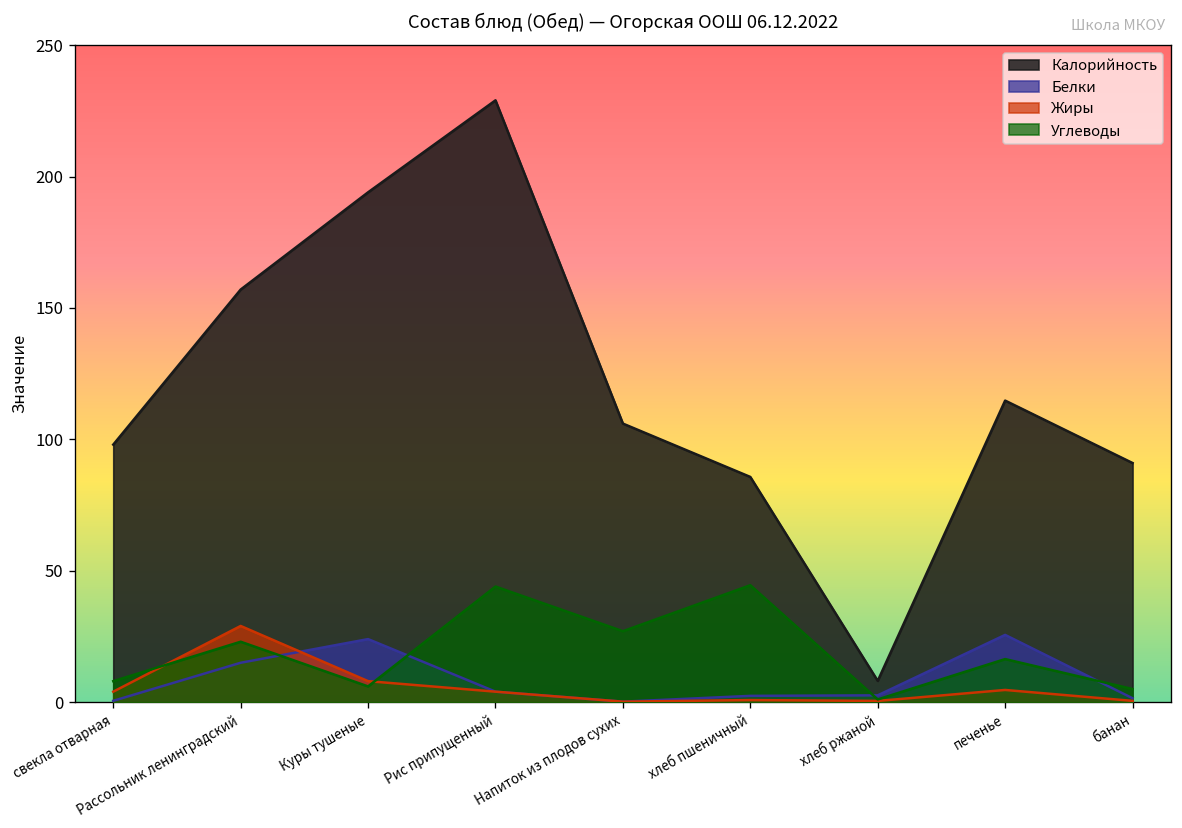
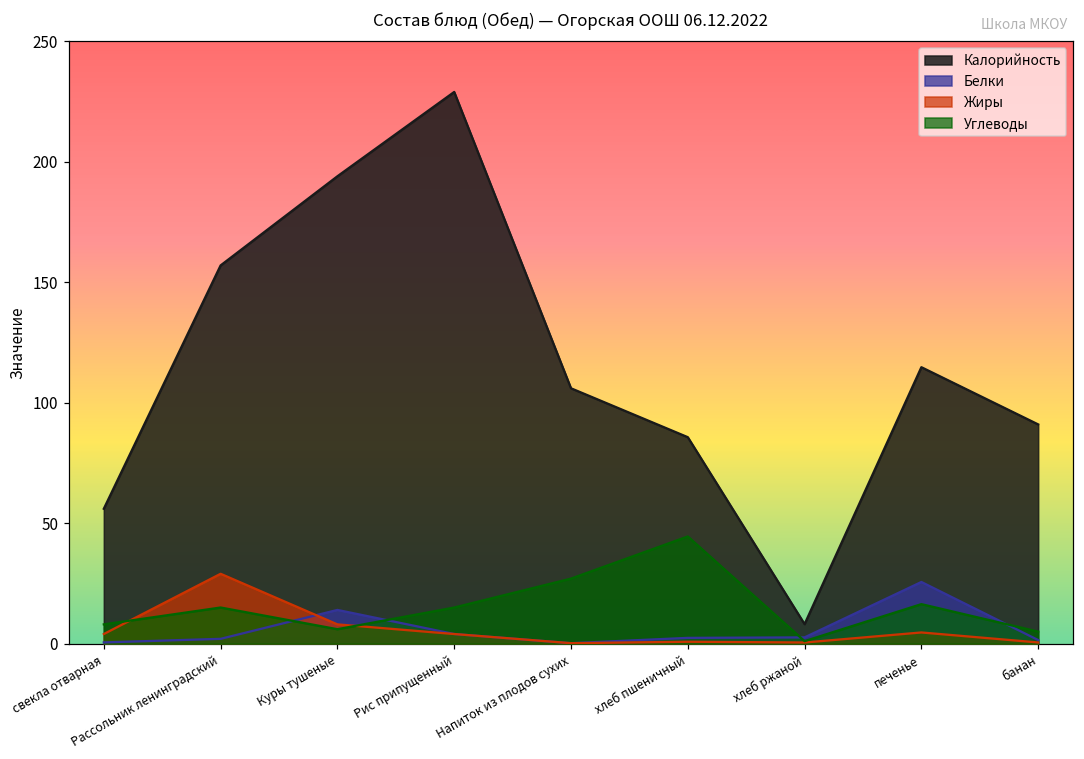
  {
    "Калорийность": {
-     "свекла отварная": 98,
+     "свекла отварная": 56,
      "Рассольник ленинградский": 157,
      "Куры тушеные": 194,
      "Рис припущенный": 229,
      "Напиток из плодов сухих": 106,
      "хлеб пшеничный": 86,
      "хлеб ржаной": 8,
      "печенье": 115,
      "банан": 91
    },
    "Белки": {
      "свекла отварная": 1,
-     "Рассольник ленинградский": 15,
-     "Куры тушеные": 24,
+     "Рассольник ленинградский": 2,
+     "Куры тушеные": 14,
      "хлеб пшеничный": 2,
      "хлеб ржаной": 3,
      "печенье": 26
    },
    "Жиры": {
      "свекла отварная": 4,
      "Рассольник ленинградский": 29,
      "Куры тушеные": 8,
      "хлеб пшеничный": 1,
      "печенье": 5
    },
    "Углеводы": {
      "свекла отварная": 8,
-     "Рассольник ленинградский": 23,
+     "Рассольник ленинградский": 15,
      "Куры тушеные": 6,
-     "Рис припущенный": 44,
+     "Рис припущенный": 15,
      "Напиток из плодов сухих": 27,
      "хлеб пшеничный": 45,
      "печенье": 16,
      "банан": 5
    }
  }
